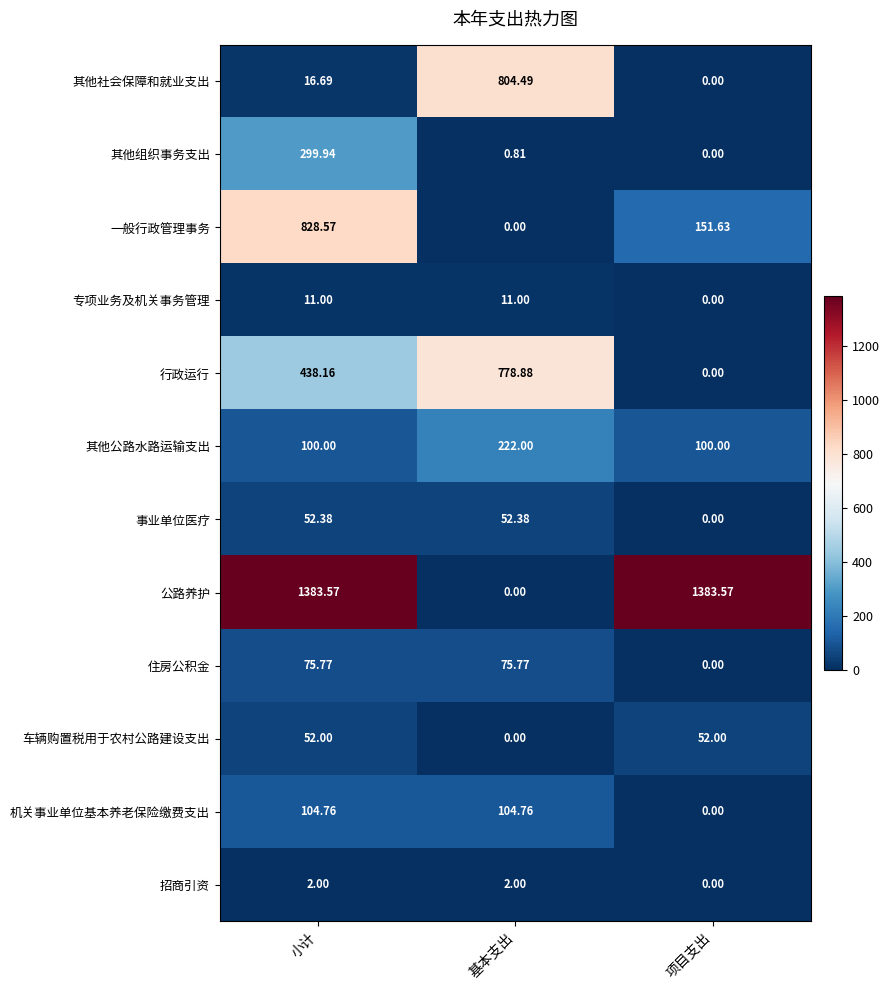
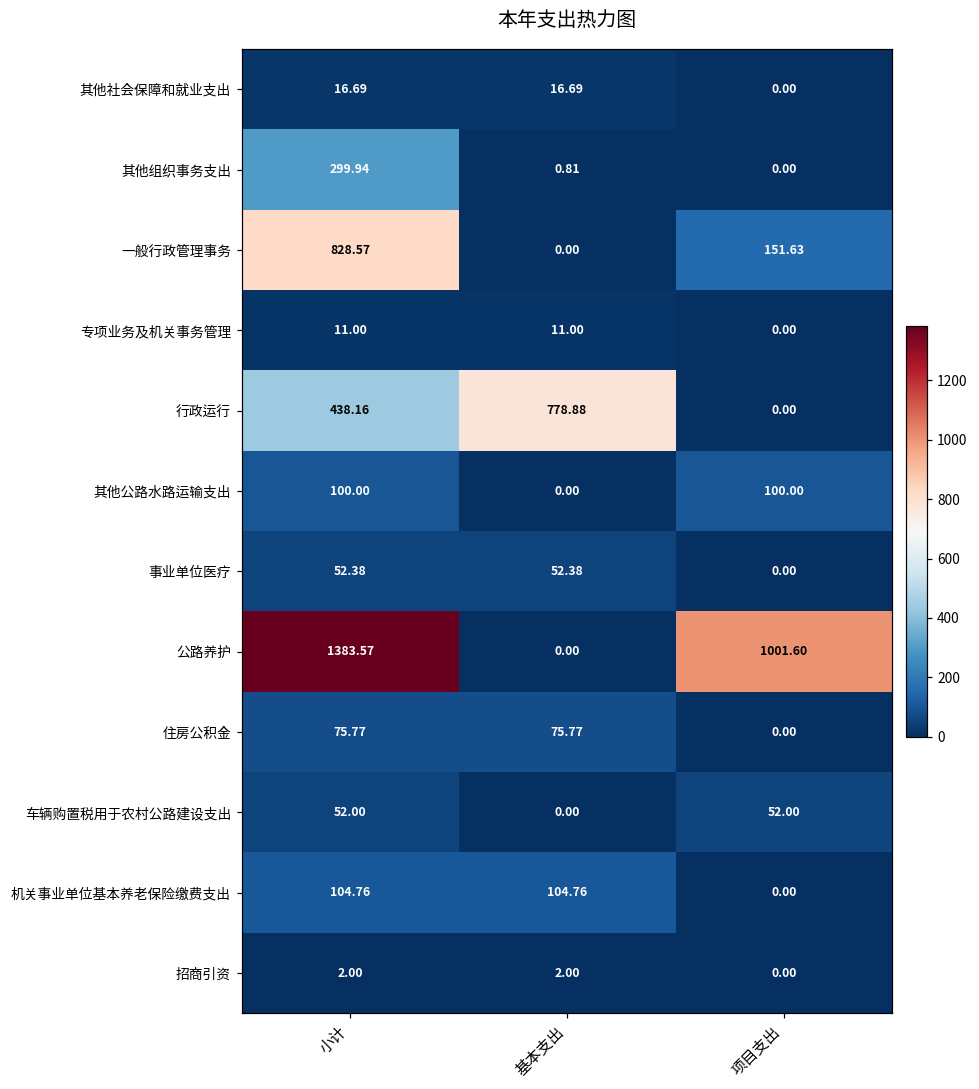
  {
    "其他社会保障和就业支出": {
      "小计": 16.69,
-     "基本支出": 804.49,
+     "基本支出": 16.69,
      "项目支出": 0.00
    },
    "其他组织事务支出": {
      "小计": 299.94,
      "基本支出": 0.81,
      "项目支出": 0.00
    },
    "一般行政管理事务": {
      "小计": 828.57,
      "基本支出": 0.00,
      "项目支出": 151.63
    },
    "专项业务及机关事务管理": {
      "小计": 11.00,
      "基本支出": 11.00,
      "项目支出": 0.00
    },
    "行政运行": {
      "小计": 438.16,
      "基本支出": 778.88,
      "项目支出": 0.00
    },
    "其他公路水路运输支出": {
      "小计": 100.00,
-     "基本支出": 222.00,
+     "基本支出": 0.00,
      "项目支出": 100.00
    },
    "事业单位医疗": {
      "小计": 52.38,
      "基本支出": 52.38,
      "项目支出": 0.00
    },
    "公路养护": {
      "小计": 1383.57,
      "基本支出": 0.00,
-     "项目支出": 1383.57
+     "项目支出": 1001.60
    },
    "住房公积金": {
      "小计": 75.77,
      "基本支出": 75.77,
      "项目支出": 0.00
    },
    "车辆购置税用于农村公路建设支出": {
      "小计": 52.00,
      "基本支出": 0.00,
      "项目支出": 52.00
    },
    "机关事业单位基本养老保险缴费支出": {
      "小计": 104.76,
      "基本支出": 104.76,
      "项目支出": 0.00
    },
    "招商引资": {
      "小计": 2.00,
      "基本支出": 2.00,
      "项目支出": 0.00
    }
  }
